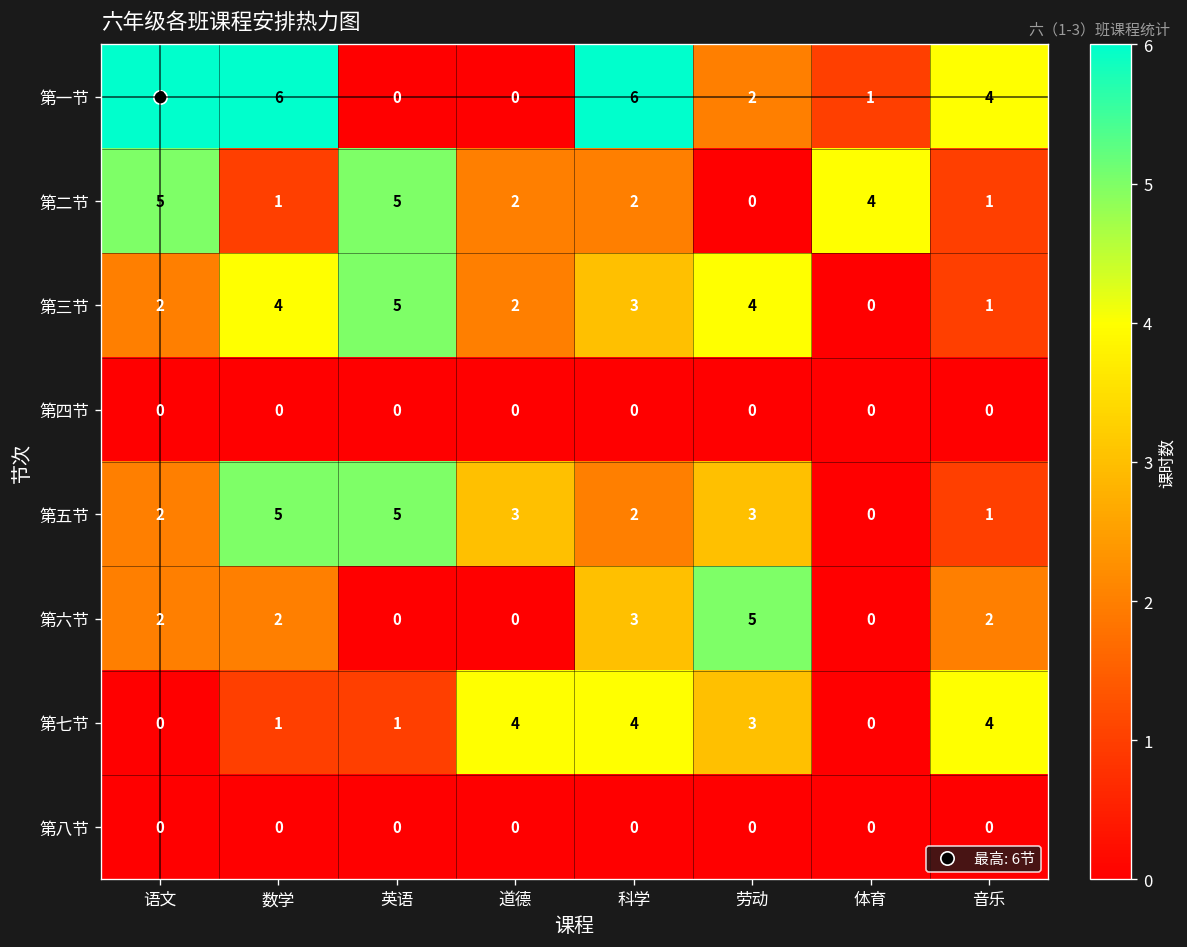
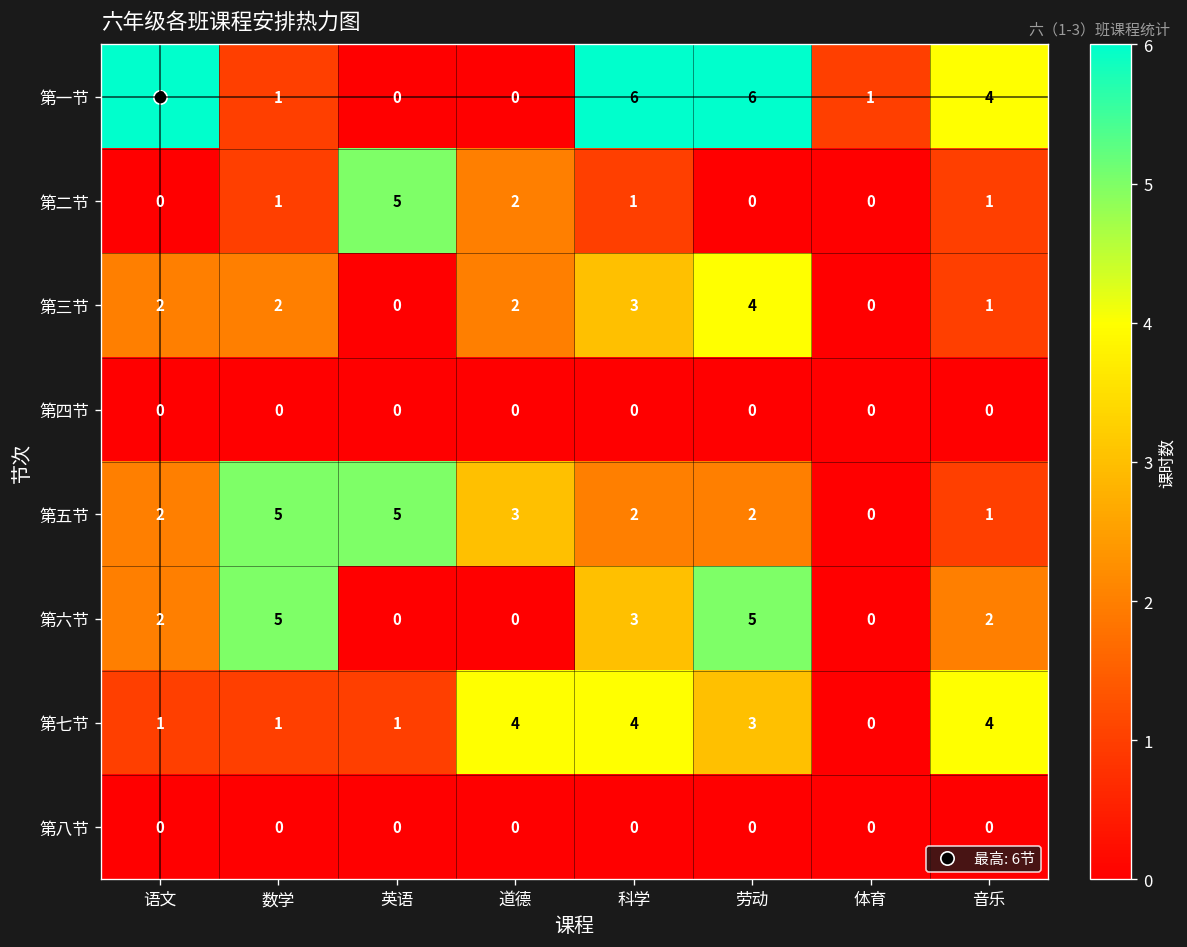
  {
    "第一节": {
-     "数学": 6,
+     "数学": 1,
      "英语": 0,
      "道德": 0,
      "科学": 6,
-     "劳动": 2,
+     "劳动": 6,
      "体育": 1,
      "音乐": 4
    },
    "第二节": {
-     "语文": 5,
+     "语文": 0,
      "数学": 1,
      "英语": 5,
      "道德": 2,
-     "科学": 2,
+     "科学": 1,
      "劳动": 0,
-     "体育": 4,
+     "体育": 0,
      "音乐": 1
    },
    "第三节": {
      "语文": 2,
-     "数学": 4,
-     "英语": 5,
+     "数学": 2,
+     "英语": 0,
      "道德": 2,
      "科学": 3,
      "劳动": 4,
      "体育": 0,
      "音乐": 1
    },
    "第四节": {
      "语文": 0,
      "数学": 0,
      "英语": 0,
      "道德": 0,
      "科学": 0,
      "劳动": 0,
      "体育": 0,
      "音乐": 0
    },
    "第五节": {
      "语文": 2,
      "数学": 5,
      "英语": 5,
      "道德": 3,
      "科学": 2,
-     "劳动": 3,
+     "劳动": 2,
      "体育": 0,
      "音乐": 1
    },
    "第六节": {
      "语文": 2,
-     "数学": 2,
+     "数学": 5,
      "英语": 0,
      "道德": 0,
      "科学": 3,
      "劳动": 5,
      "体育": 0,
      "音乐": 2
    },
    "第七节": {
-     "语文": 0,
+     "语文": 1,
      "数学": 1,
      "英语": 1,
      "道德": 4,
      "科学": 4,
      "劳动": 3,
      "体育": 0,
      "音乐": 4
    },
    "第八节": {
      "语文": 0,
      "数学": 0,
      "英语": 0,
      "道德": 0,
      "科学": 0,
      "劳动": 0,
      "体育": 0,
      "音乐": 0
    }
  }
